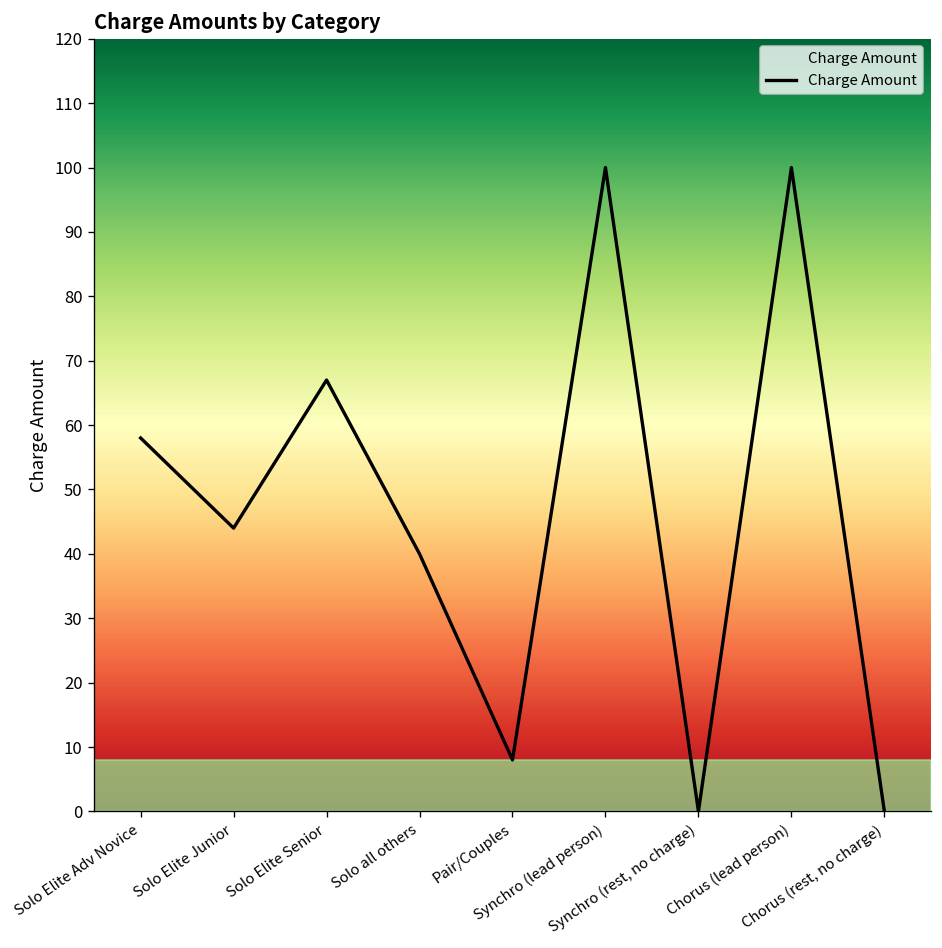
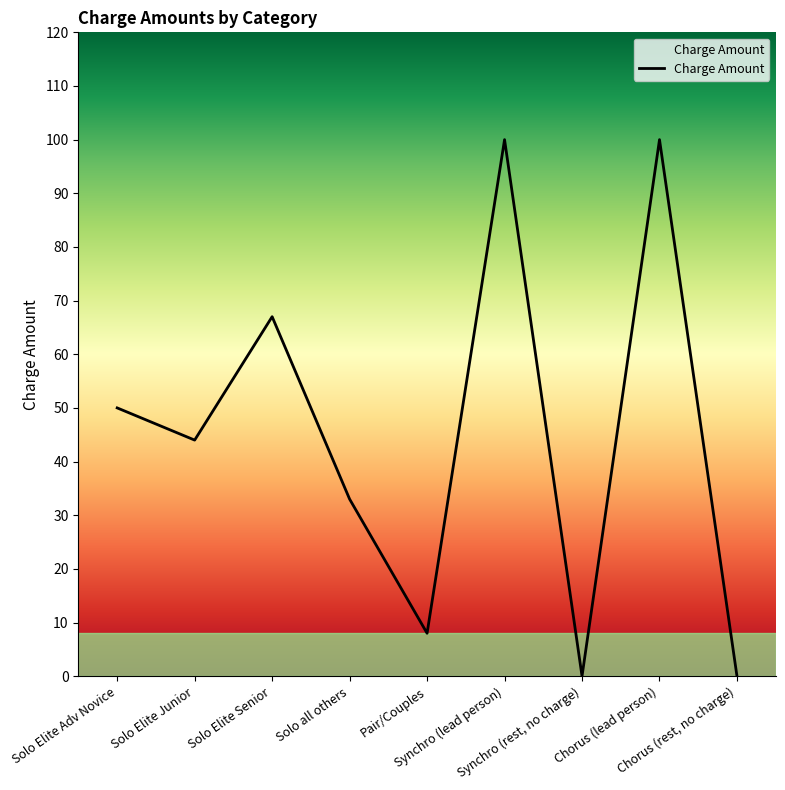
  {
-   "Solo Elite Adv Novice": 58,
+   "Solo Elite Adv Novice": 50,
    "Solo Elite Junior": 44,
    "Solo Elite Senior": 67,
-   "Solo all others": 40,
+   "Solo all others": 33,
    "Synchro (lead person)": 100,
    "Chorus (lead person)": 100
  }
